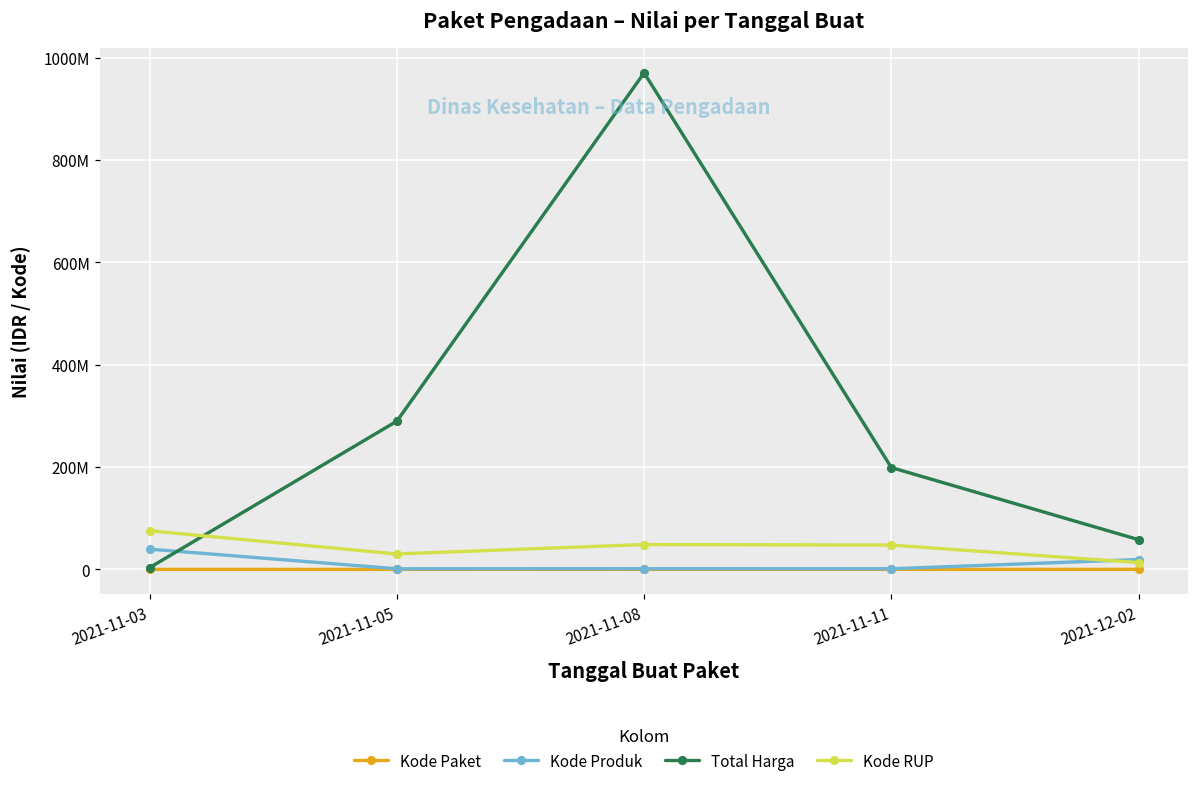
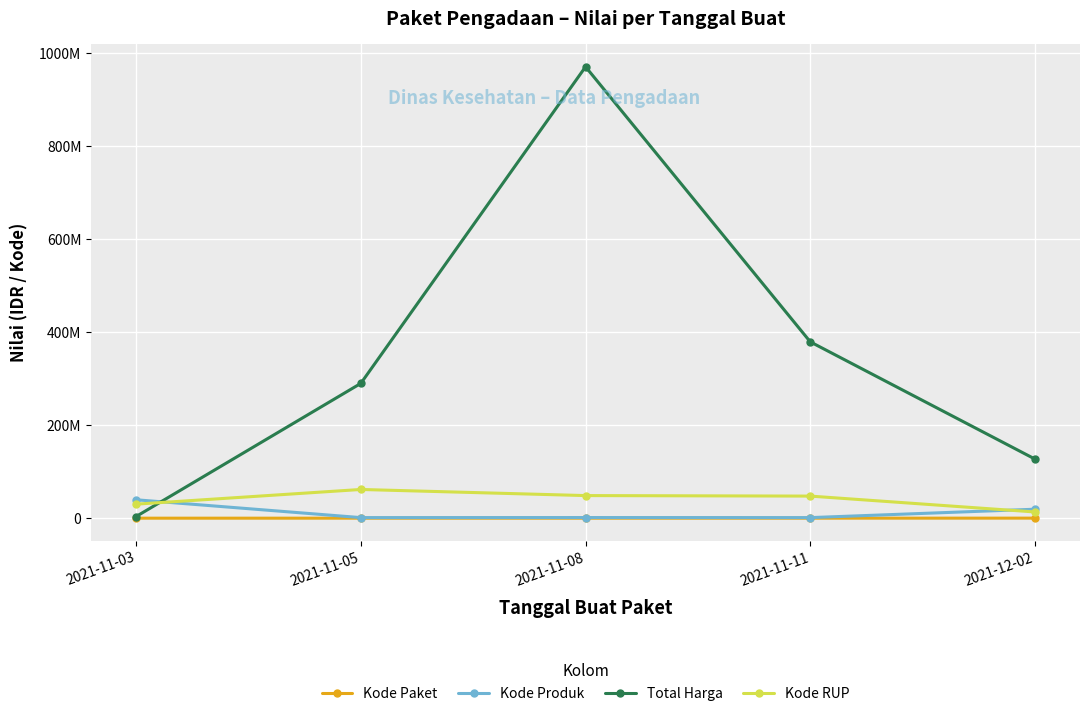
  {
    "Kode Paket": {
      "2021-12-02": 0
    },
    "Kode Produk": {
      "2021-11-03": 40000000,
      "2021-12-02": 20000000
    },
    "Total Harga": {
      "2021-11-05": 290000000,
      "2021-11-08": 970000000,
-     "2021-11-11": 200000000,
-     "2021-12-02": 60000000
+     "2021-11-11": 380000000,
+     "2021-12-02": 130000000
    },
    "Kode RUP": {
-     "2021-11-03": 80000000,
-     "2021-11-05": 30000000,
+     "2021-11-03": 30000000,
+     "2021-11-05": 60000000,
      "2021-11-08": 50000000,
      "2021-11-11": 50000000,
      "2021-12-02": 10000000
    }
  }
